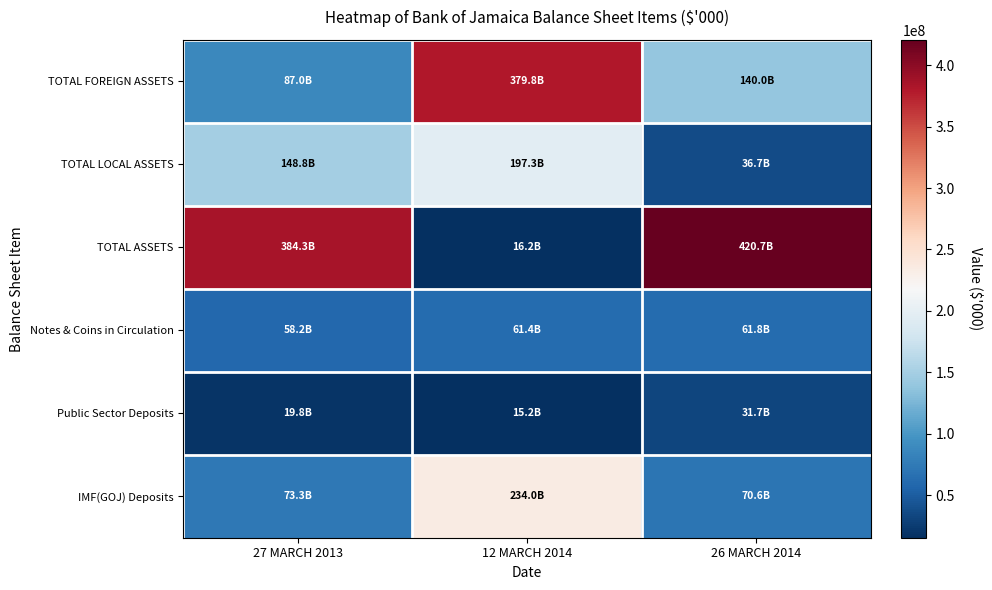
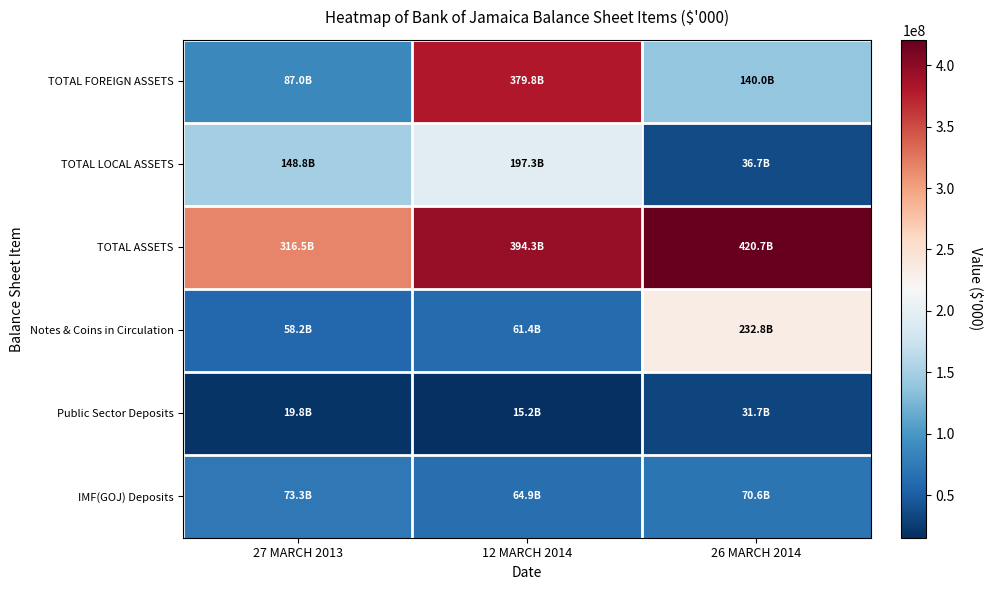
  {
    "TOTAL FOREIGN ASSETS": {
      "27 MARCH 2013": "87.0B",
      "12 MARCH 2014": "379.8B",
      "26 MARCH 2014": "140.0B"
    },
    "TOTAL LOCAL ASSETS": {
      "27 MARCH 2013": "148.8B",
      "12 MARCH 2014": "197.3B",
      "26 MARCH 2014": "36.7B"
    },
    "TOTAL ASSETS": {
-     "27 MARCH 2013": "384.3B",
-     "12 MARCH 2014": "16.2B",
+     "27 MARCH 2013": "316.5B",
+     "12 MARCH 2014": "394.3B",
      "26 MARCH 2014": "420.7B"
    },
    "Notes & Coins in Circulation": {
      "27 MARCH 2013": "58.2B",
      "12 MARCH 2014": "61.4B",
-     "26 MARCH 2014": "61.8B"
+     "26 MARCH 2014": "232.8B"
    },
    "Public Sector Deposits": {
      "27 MARCH 2013": "19.8B",
      "12 MARCH 2014": "15.2B",
      "26 MARCH 2014": "31.7B"
    },
    "IMF(GOJ) Deposits": {
      "27 MARCH 2013": "73.3B",
-     "12 MARCH 2014": "234.0B",
+     "12 MARCH 2014": "64.9B",
      "26 MARCH 2014": "70.6B"
    }
  }
